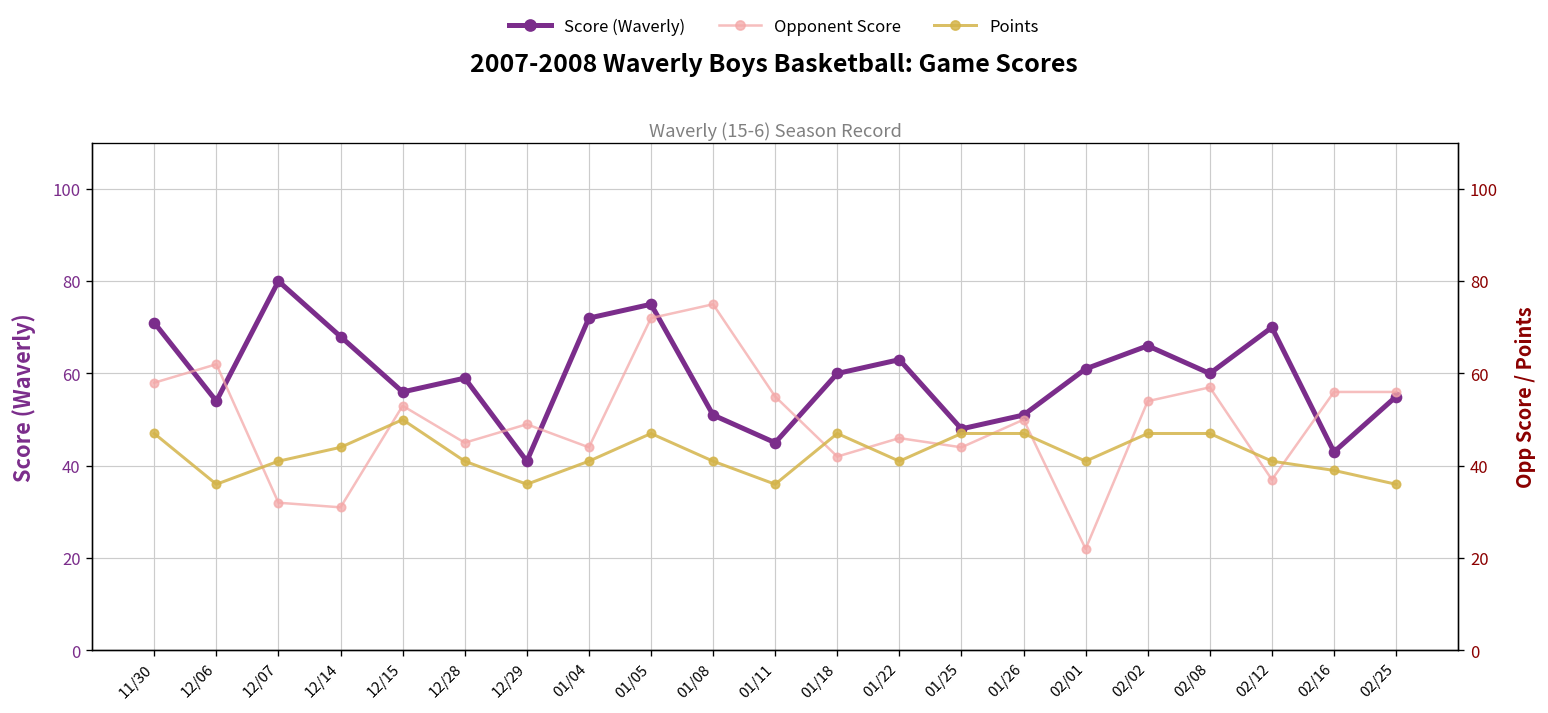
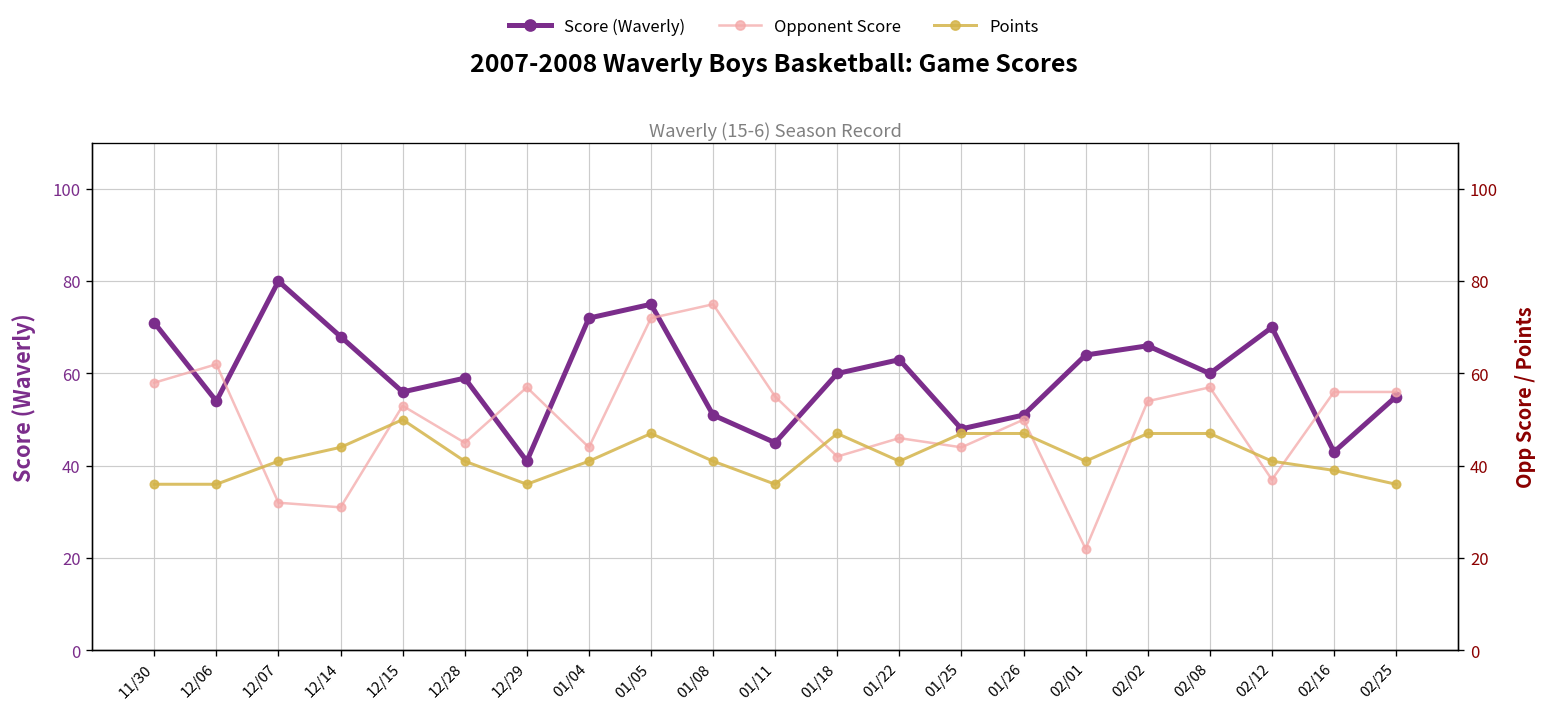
  {
    "Score (Waverly)": {
      "11/30": 71,
      "12/06": 54,
      "12/07": 80,
      "12/14": 68,
      "12/15": 56,
      "12/28": 59,
      "12/29": 41,
      "01/04": 72,
      "01/05": 75,
      "01/08": 51,
      "01/11": 45,
      "01/18": 60,
      "01/22": 63,
      "01/25": 48,
      "01/26": 51,
-     "02/01": 61,
+     "02/01": 64,
      "02/02": 66,
      "02/08": 60,
      "02/12": 70,
      "02/16": 43,
      "02/25": 55
    },
    "Opponent Score": {
      "11/30": 58,
      "12/06": 62,
      "12/07": 32,
      "12/14": 31,
      "12/15": 53,
      "12/28": 45,
-     "12/29": 49,
+     "12/29": 57,
      "01/04": 44,
      "01/05": 72,
      "01/08": 75,
      "01/11": 55,
      "01/18": 42,
      "01/22": 46,
      "01/25": 44,
      "01/26": 50,
      "02/01": 22,
      "02/02": 54,
      "02/08": 57,
      "02/12": 37,
      "02/16": 56,
      "02/25": 56
    },
    "Points": {
-     "11/30": 47,
+     "11/30": 36,
      "12/06": 36,
      "12/07": 41,
      "12/14": 44,
      "12/15": 50,
      "12/28": 41,
      "12/29": 36,
      "01/04": 41,
      "01/05": 47,
      "01/08": 41,
      "01/11": 36,
      "01/18": 47,
      "01/22": 41,
      "01/25": 47,
      "01/26": 47,
      "02/01": 41,
      "02/02": 47,
      "02/08": 47,
      "02/12": 41,
      "02/16": 39,
      "02/25": 36
    }
  }
